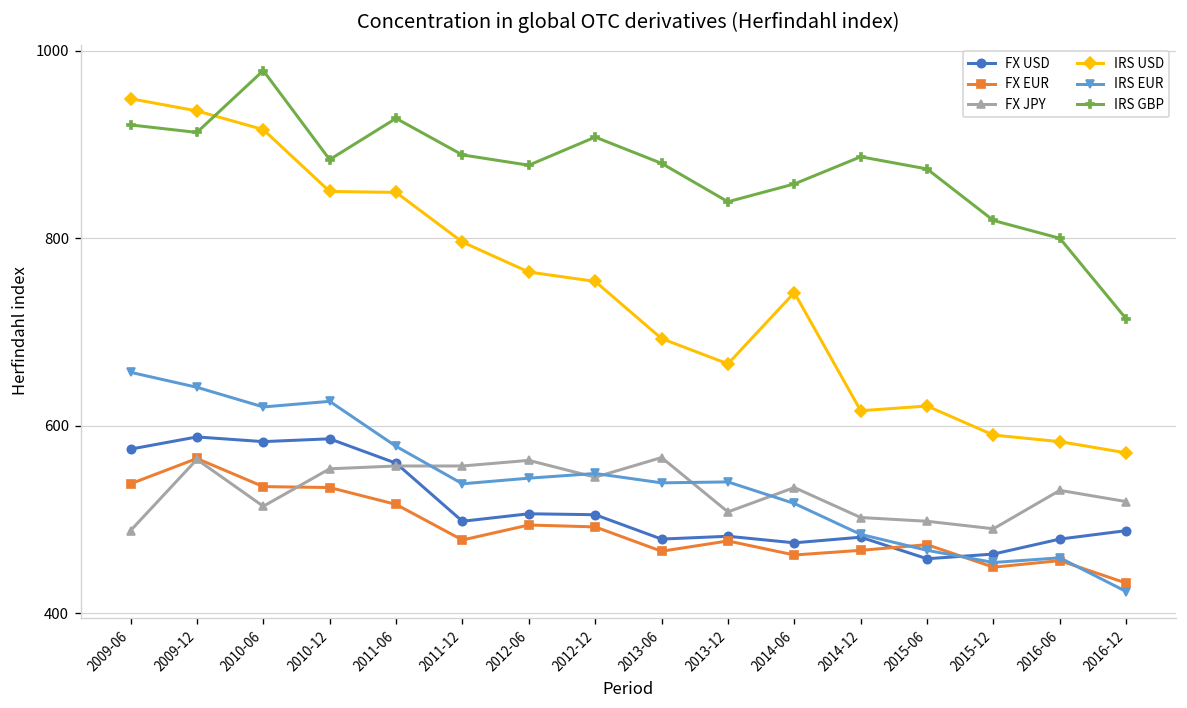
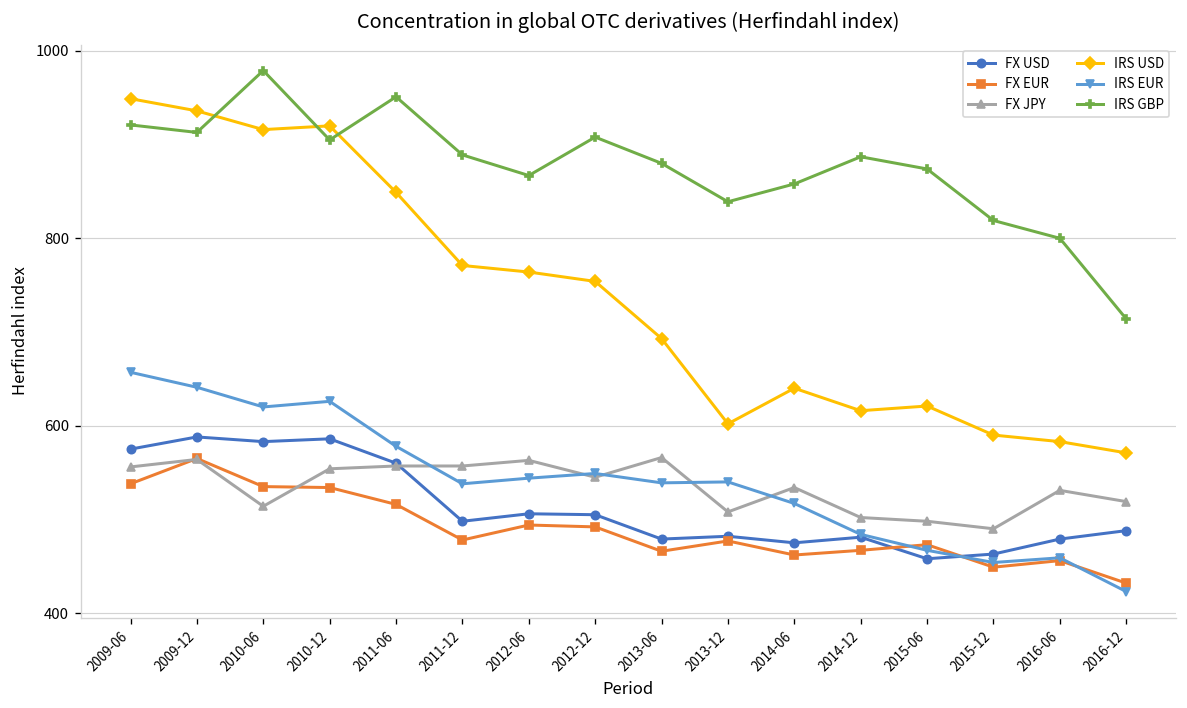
  {
    "FX EUR": {
      "2009-06": 540,
      "2010-06": 540,
      "2010-12": 530,
      "2011-06": 520,
      "2011-12": 480,
      "2012-06": 490,
      "2012-12": 490,
      "2013-06": 470,
      "2013-12": 480,
      "2014-06": 460,
      "2014-12": 470,
      "2015-06": 470,
      "2015-12": 450,
      "2016-12": 430
    },
    "FX JPY": {
-     "2009-06": 490,
+     "2009-06": 560,
      "2010-06": 510,
      "2010-12": 550,
      "2011-12": 560,
      "2012-06": 560,
      "2012-12": 550,
      "2013-06": 570,
      "2013-12": 510,
      "2014-06": 530,
      "2014-12": 500,
      "2015-06": 500,
      "2015-12": 490,
      "2016-06": 530,
      "2016-12": 520
    },
    "IRS USD": {
      "2009-06": 950,
      "2009-12": 940,
      "2010-06": 920,
-     "2010-12": 850,
+     "2010-12": 920,
      "2011-06": 850,
-     "2011-12": 800,
+     "2011-12": 770,
      "2012-06": 760,
      "2012-12": 750,
      "2013-06": 690,
-     "2013-12": 670,
-     "2014-06": 740,
+     "2013-12": 600,
+     "2014-06": 640,
      "2014-12": 620,
      "2015-06": 620,
      "2015-12": 590,
      "2016-06": 580,
      "2016-12": 570
    },
    "IRS GBP": {
      "2009-06": 920,
      "2009-12": 910,
      "2010-06": 980,
-     "2010-12": 880,
-     "2011-06": 930,
+     "2010-12": 910,
+     "2011-06": 950,
      "2011-12": 890,
-     "2012-06": 880,
+     "2012-06": 870,
      "2012-12": 910,
      "2013-06": 880,
      "2013-12": 840,
      "2014-06": 860,
      "2014-12": 890,
      "2015-06": 870,
      "2015-12": 820,
      "2016-06": 800,
      "2016-12": 710
    }
  }
